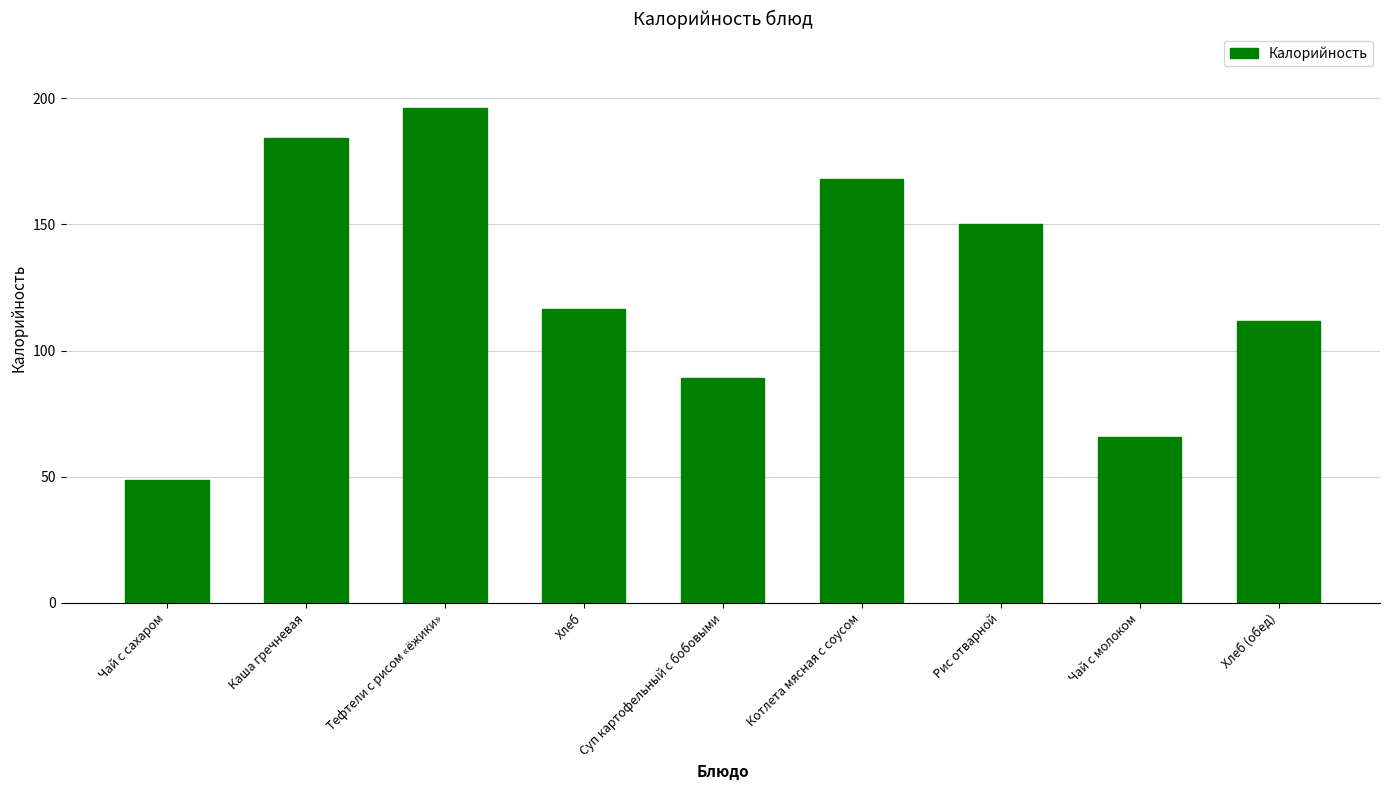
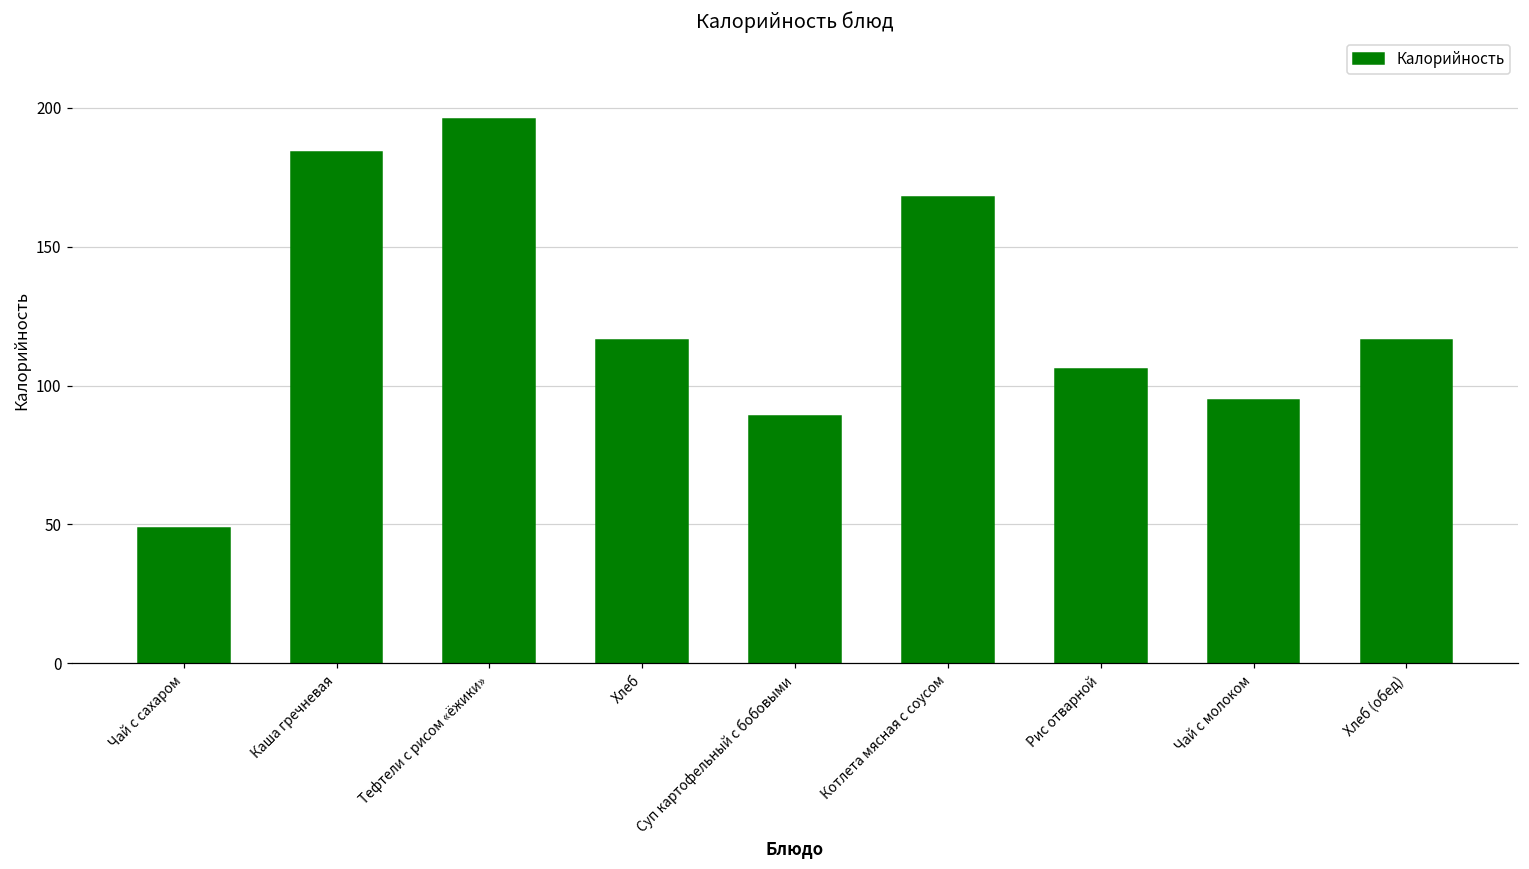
  {
    "Чай с сахаром": 49,
    "Каша гречневая": 184,
    "Тефтели с рисом «ёжики»": 196,
    "Хлеб": 117,
    "Суп картофельный с бобовыми": 89,
    "Котлета мясная с соусом": 168,
-   "Рис отварной": 150,
-   "Чай с молоком": 66,
-   "Хлеб (обед)": 112
+   "Рис отварной": 106,
+   "Чай с молоком": 95,
+   "Хлеб (обед)": 117
  }
